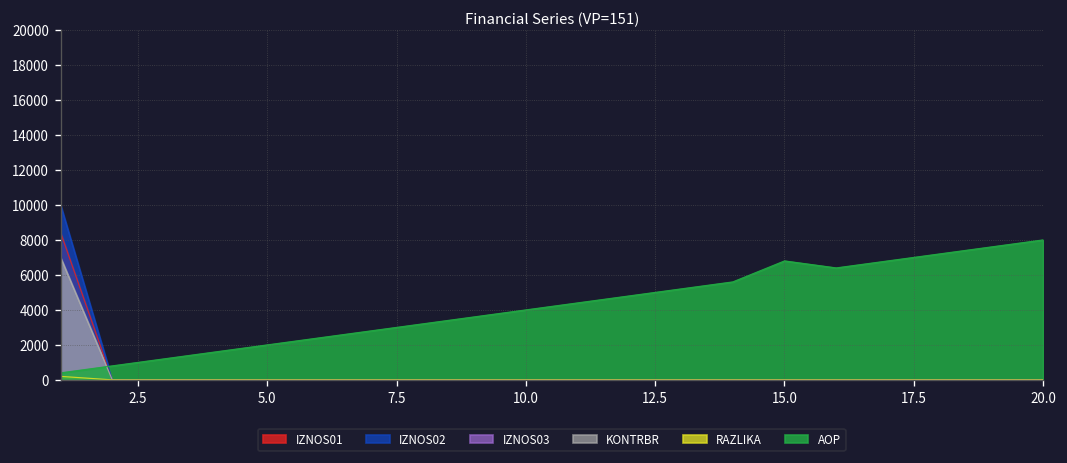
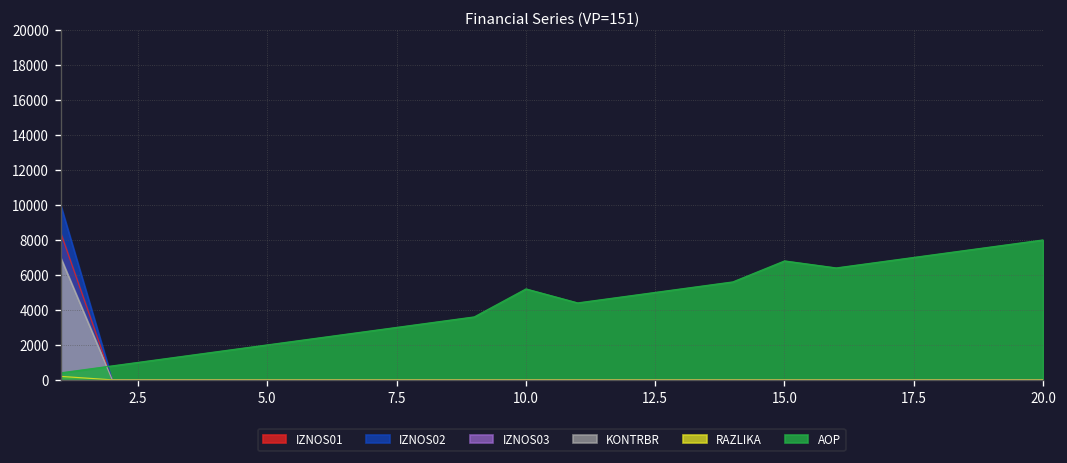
  {
    "AOP": {
      "5.0": 2000,
-     "10.0": 4000,
+     "10.0": 5200,
      "15.0": 6800,
      "20.0": 8000
    }
  }
